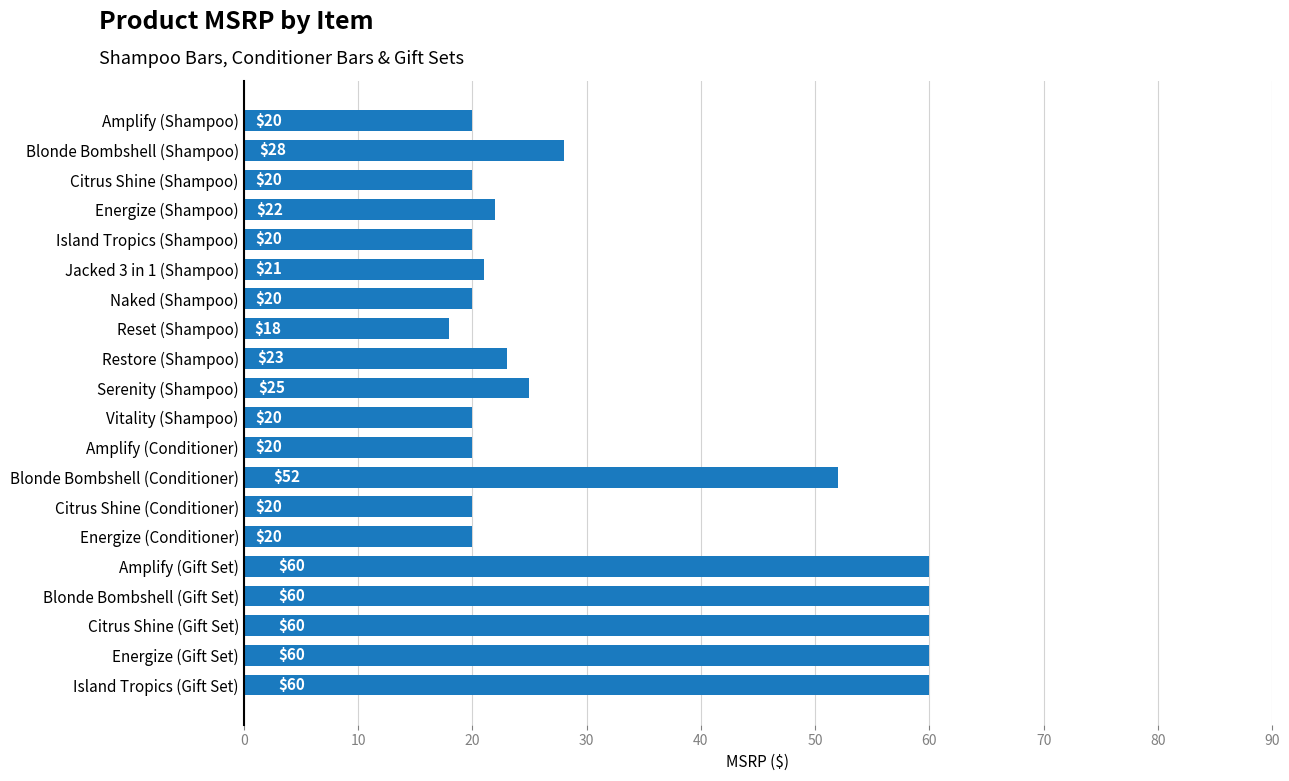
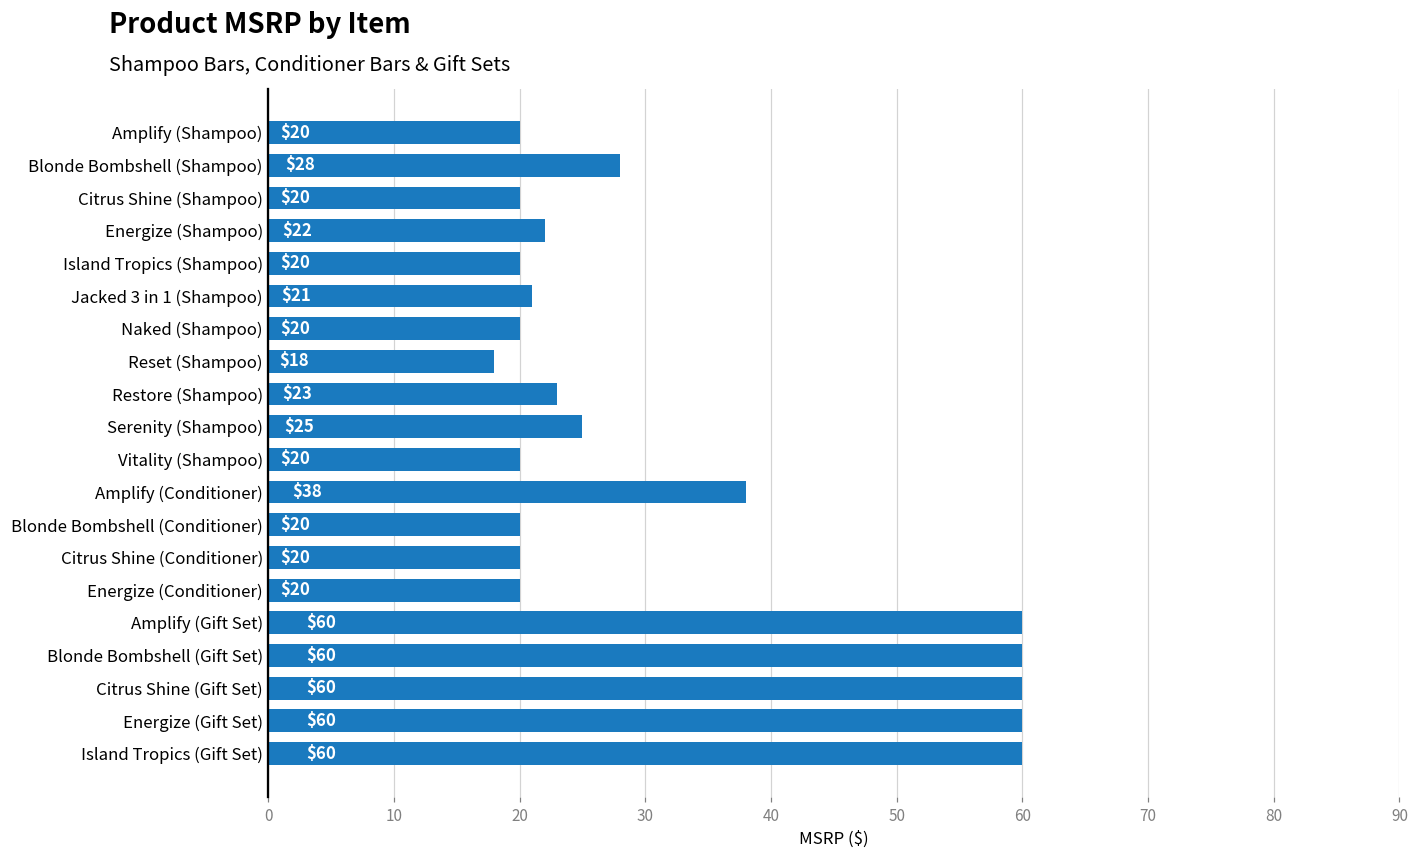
  {
    "Amplify (Shampoo)": "$20",
    "Blonde Bombshell (Shampoo)": "$28",
    "Citrus Shine (Shampoo)": "$20",
    "Energize (Shampoo)": "$22",
    "Island Tropics (Shampoo)": "$20",
    "Jacked 3 in 1 (Shampoo)": "$21",
    "Naked (Shampoo)": "$20",
    "Reset (Shampoo)": "$18",
    "Restore (Shampoo)": "$23",
    "Serenity (Shampoo)": "$25",
    "Vitality (Shampoo)": "$20",
-   "Amplify (Conditioner)": "$20",
-   "Blonde Bombshell (Conditioner)": "$52",
+   "Amplify (Conditioner)": "$38",
+   "Blonde Bombshell (Conditioner)": "$20",
    "Citrus Shine (Conditioner)": "$20",
    "Energize (Conditioner)": "$20",
    "Amplify (Gift Set)": "$60",
    "Blonde Bombshell (Gift Set)": "$60",
    "Citrus Shine (Gift Set)": "$60",
    "Energize (Gift Set)": "$60",
    "Island Tropics (Gift Set)": "$60"
  }
